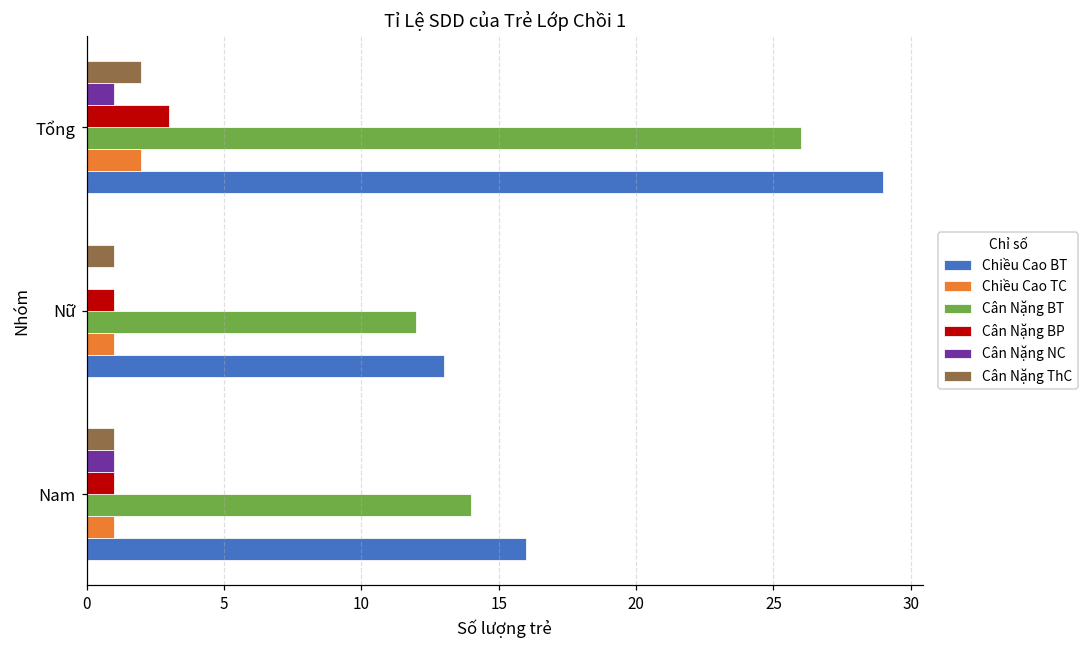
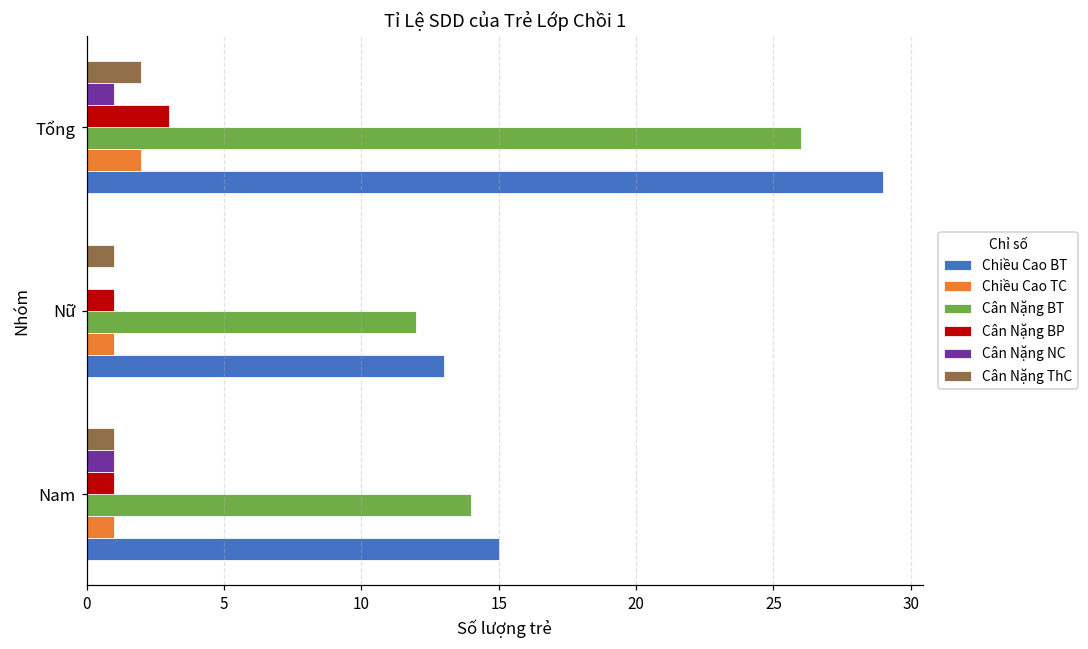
  {
    "Chiều Cao BT": {
      "Tổng": 29,
      "Nữ": 13,
-     "Nam": 16
+     "Nam": 15
    },
    "Chiều Cao TC": {
      "Tổng": 2,
      "Nữ": 1,
      "Nam": 1
    },
    "Cân Nặng BT": {
      "Tổng": 26,
      "Nữ": 12,
      "Nam": 14
    },
    "Cân Nặng BP": {
      "Tổng": 3,
      "Nữ": 1,
      "Nam": 1
    },
    "Cân Nặng NC": {
      "Tổng": 1,
      "Nữ": 0,
      "Nam": 1
    },
    "Cân Nặng ThC": {
      "Tổng": 2,
      "Nữ": 1,
      "Nam": 1
    }
  }
